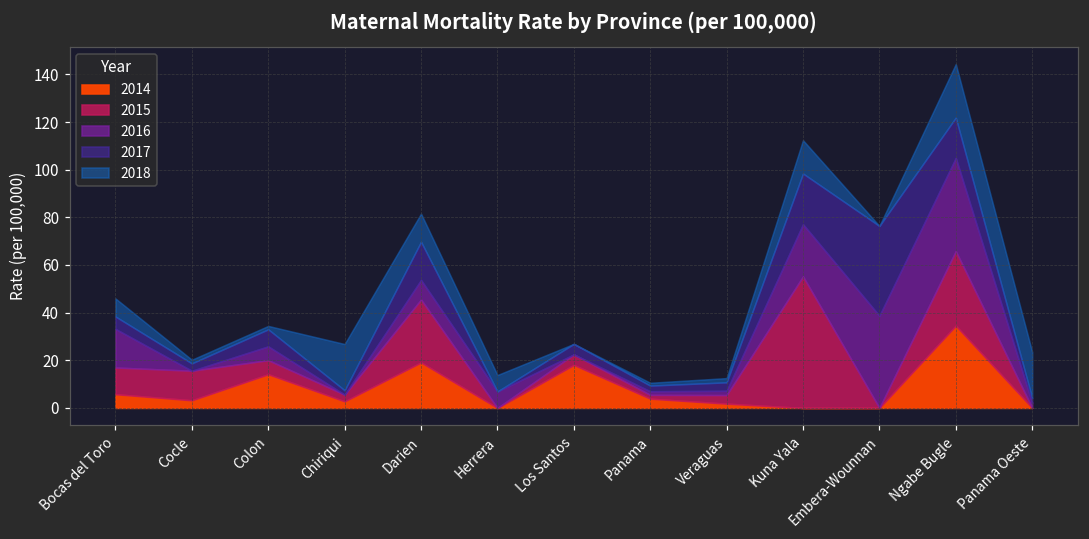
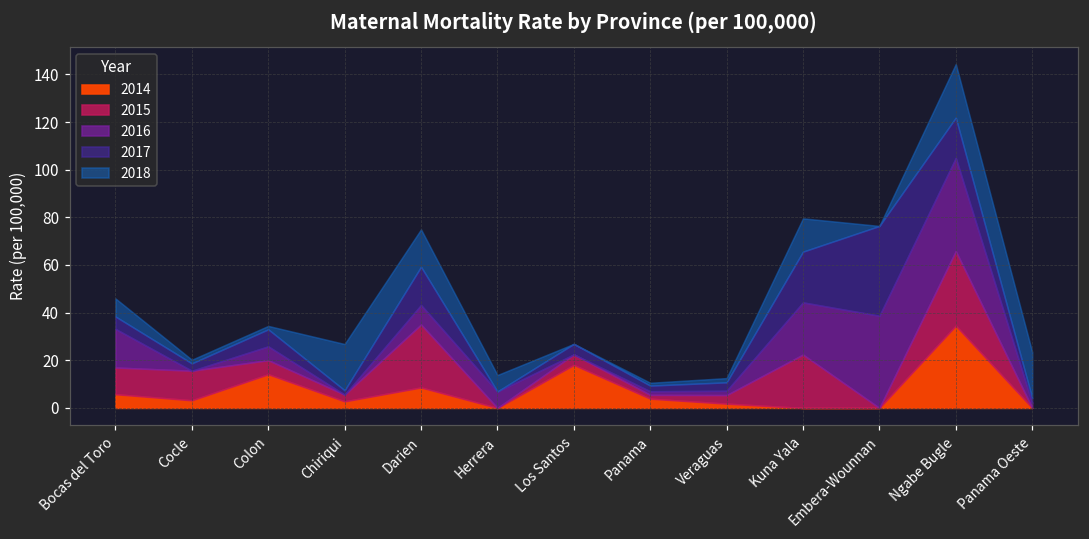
  {
    "2014": {
      "Bocas del Toro": 6,
      "Cocle": 3,
      "Colon": 14,
      "Chiriqui": 3,
-     "Darien": 19,
+     "Darien": 9,
      "Los Santos": 18,
      "Panama": 4,
      "Veraguas": 2,
      "Kuna Yala": 0,
      "Ngabe Bugle": 35
    },
    "2015": {
      "Bocas del Toro": 11,
      "Colon": 6,
      "Darien": 26,
      "Panama": 2,
      "Veraguas": 4,
-     "Kuna Yala": 55,
+     "Kuna Yala": 22,
      "Ngabe Bugle": 31
    },
    "2018": {
      "Bocas del Toro": 8,
      "Cocle": 2,
      "Colon": 1,
      "Chiriqui": 19,
-     "Darien": 12,
+     "Darien": 16,
      "Herrera": 7,
      "Veraguas": 2,
      "Kuna Yala": 14,
      "Ngabe Bugle": 22,
      "Panama Oeste": 19
    }
  }
